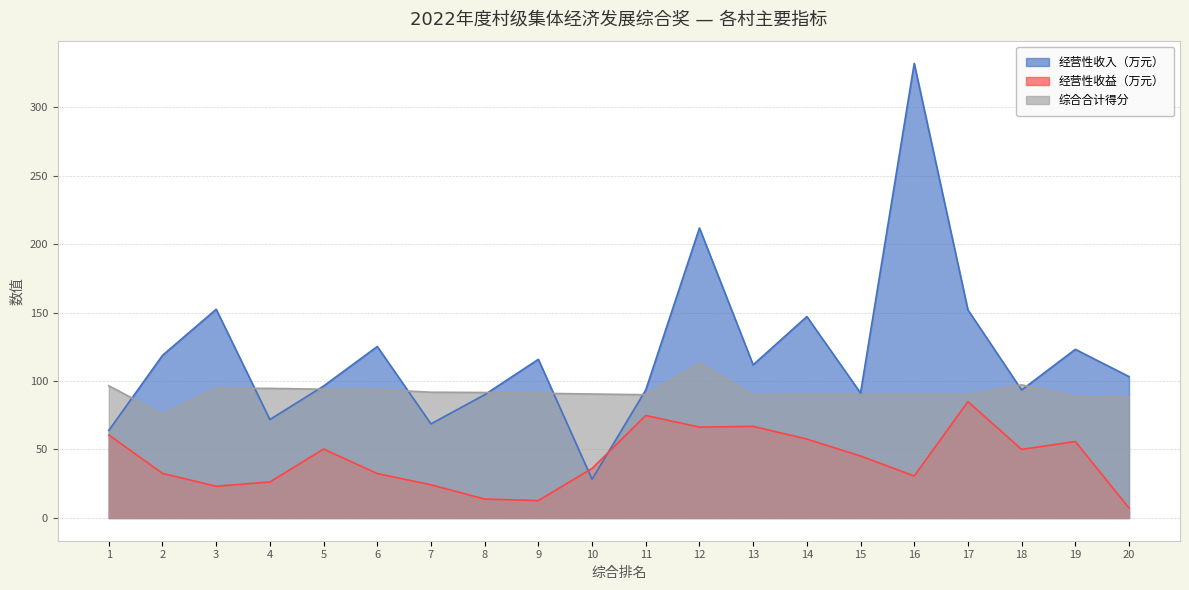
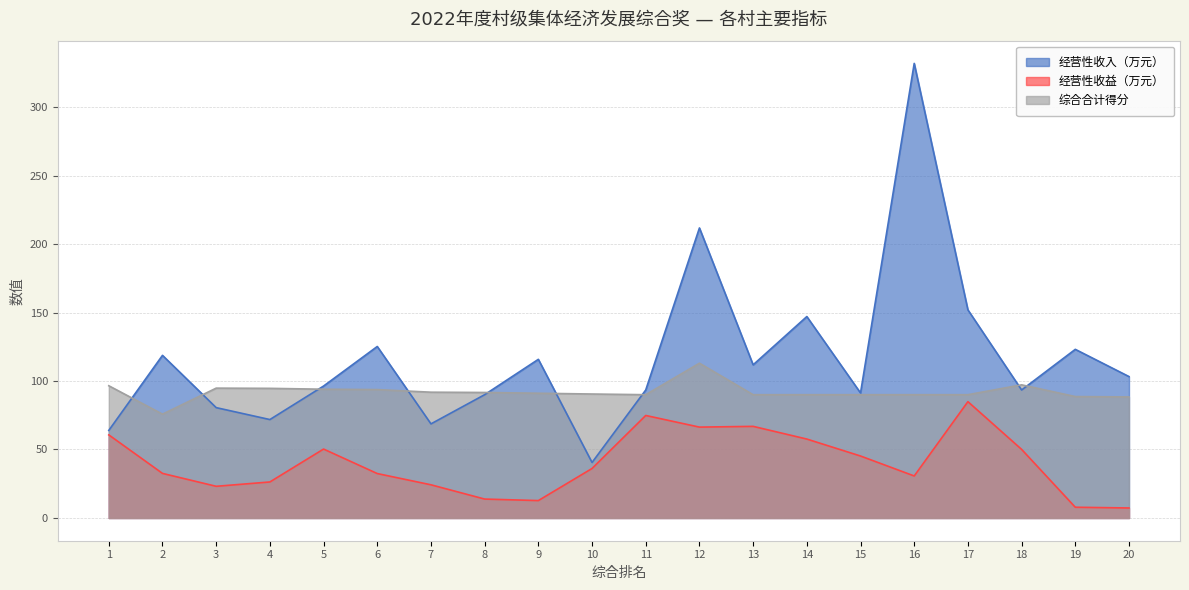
  {
    "经营性收入（万元）": {
      "1": 64,
      "2": 119,
-     "3": 152,
+     "3": 81,
      "4": 72,
      "5": 96,
      "6": 125,
      "7": 69,
      "9": 116,
-     "10": 28,
+     "10": 41,
      "11": 93,
      "12": 212,
      "13": 112,
      "14": 147,
      "16": 332,
      "17": 152,
      "18": 93,
      "19": 123,
      "20": 103
    },
    "经营性收益（万元）": {
      "1": 61,
      "2": 33,
      "3": 23,
      "4": 26,
      "5": 50,
      "6": 32,
      "7": 24,
      "8": 14,
      "9": 13,
      "10": 36,
      "11": 75,
      "12": 66,
      "13": 67,
      "14": 58,
      "15": 45,
      "16": 31,
      "17": 85,
      "18": 50,
-     "19": 56,
+     "19": 8,
      "20": 7
    },
    "综合合计得分": {
      "1": 97,
      "2": 76,
      "3": 95,
      "4": 95,
      "5": 94,
      "6": 94,
      "7": 92,
      "9": 91,
      "10": 91,
      "11": 90,
      "12": 113,
      "13": 90,
      "14": 90,
      "16": 90,
      "17": 90,
      "18": 97,
      "19": 89,
      "20": 88
    }
  }
